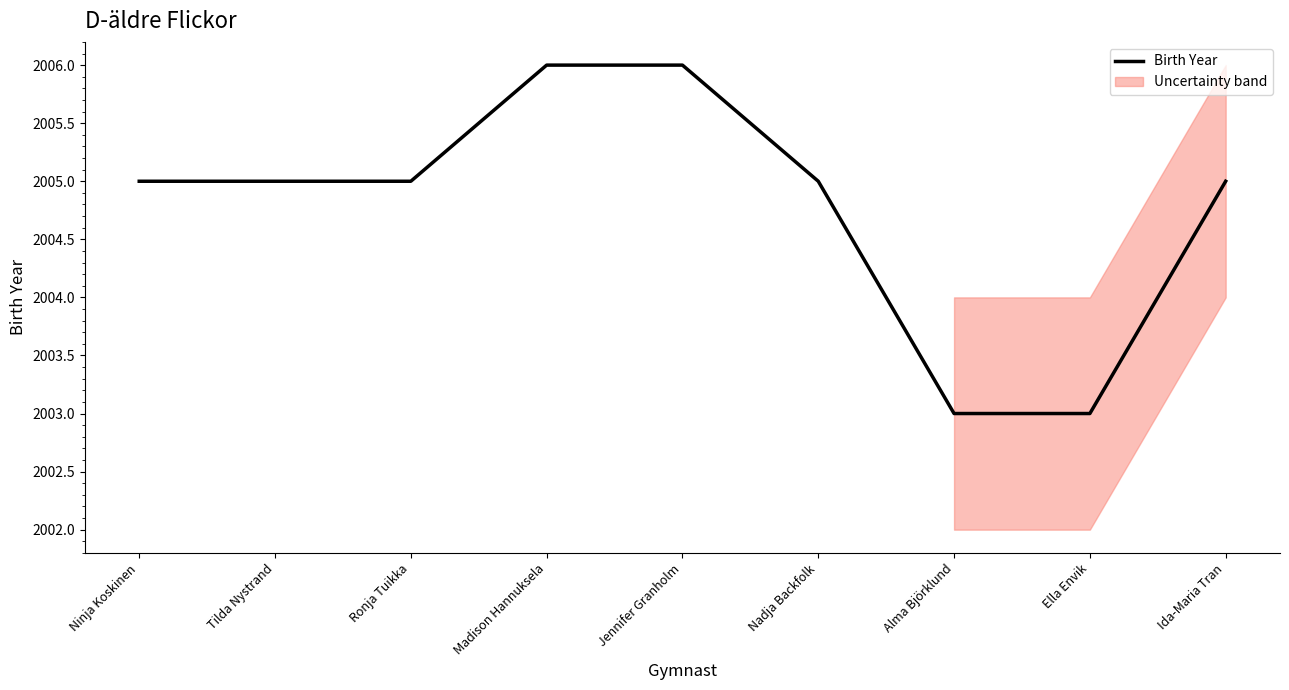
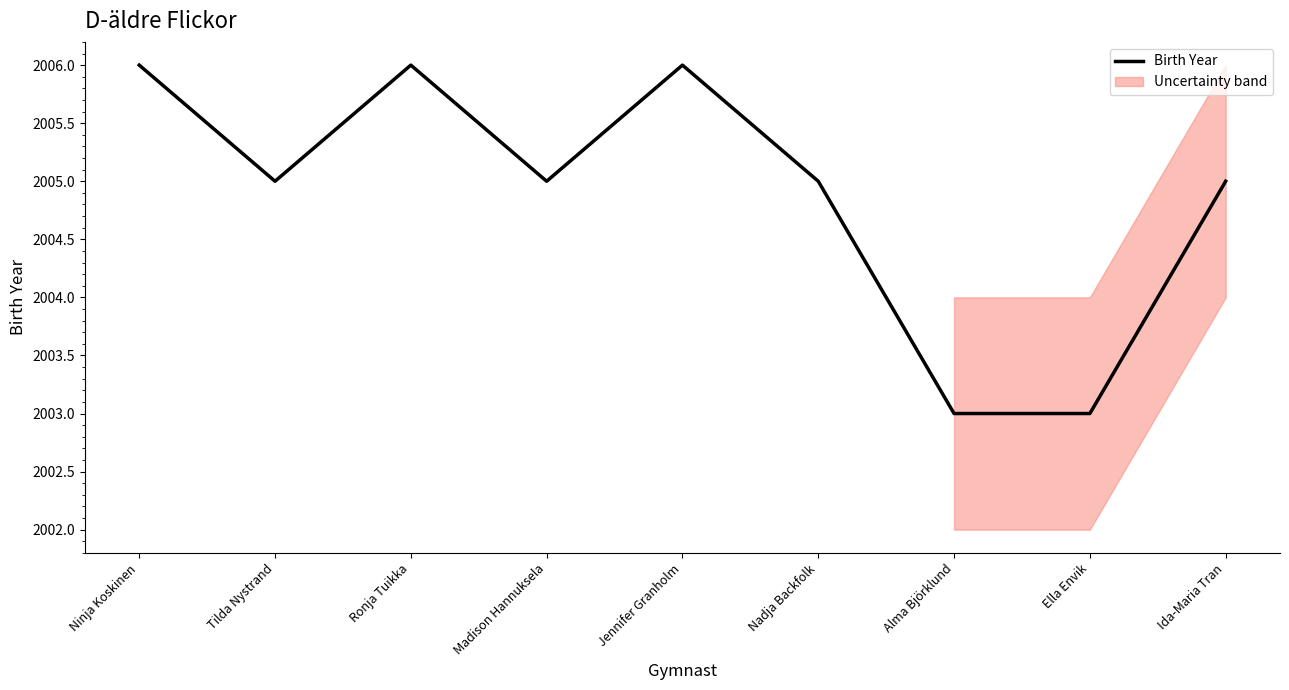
  {
    "Birth Year": {
-     "Ninja Koskinen": 2005,
+     "Ninja Koskinen": 2006,
      "Tilda Nystrand": 2005,
-     "Ronja Tuikka": 2005,
-     "Madison Hannuksela": 2006,
+     "Ronja Tuikka": 2006,
+     "Madison Hannuksela": 2005,
      "Jennifer Granholm": 2006,
      "Nadja Backfolk": 2005,
      "Alma Björklund": 2003,
      "Ella Envik": 2003,
      "Ida-Maria Tran": 2005
    }
  }
